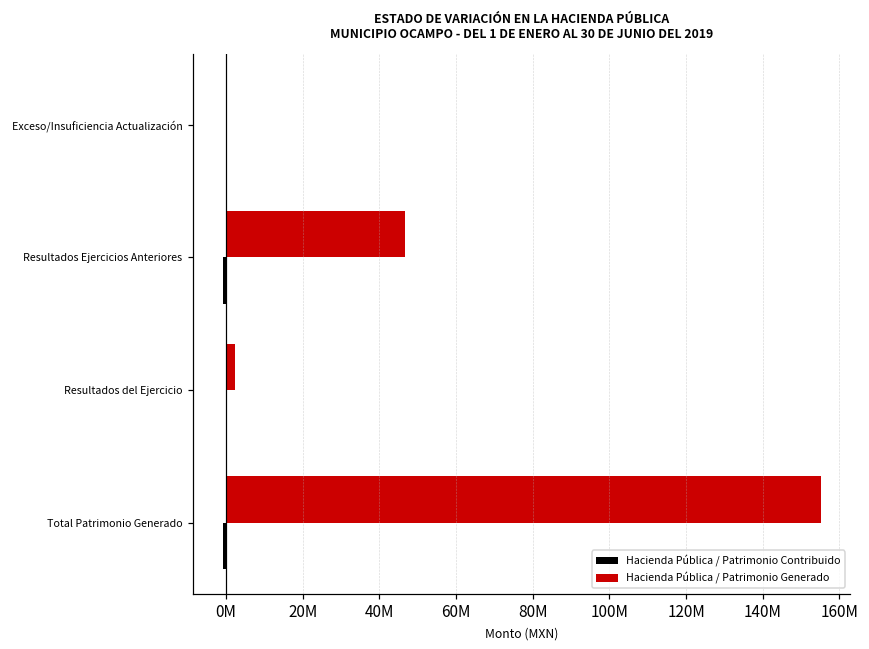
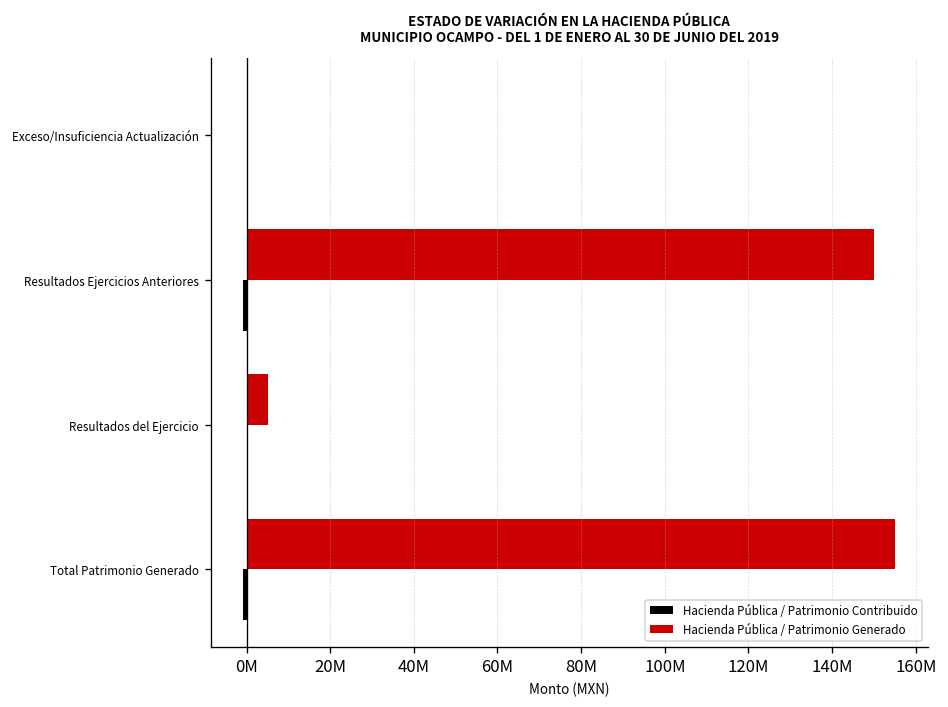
  {
    "Hacienda Pública / Patrimonio Contribuido": {
      "Exceso/Insuficiencia Actualización": 0,
      "Resultados Ejercicios Anteriores": -1000000,
      "Resultados del Ejercicio": 0,
      "Total Patrimonio Generado": -1000000
    },
    "Hacienda Pública / Patrimonio Generado": {
      "Exceso/Insuficiencia Actualización": 0,
-     "Resultados Ejercicios Anteriores": 47000000,
-     "Resultados del Ejercicio": 2000000,
+     "Resultados Ejercicios Anteriores": 150000000,
+     "Resultados del Ejercicio": 5000000,
      "Total Patrimonio Generado": 155000000
    }
  }
